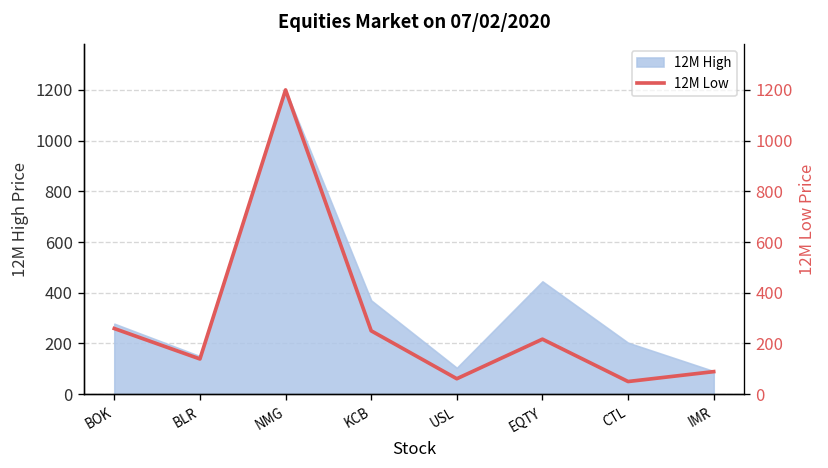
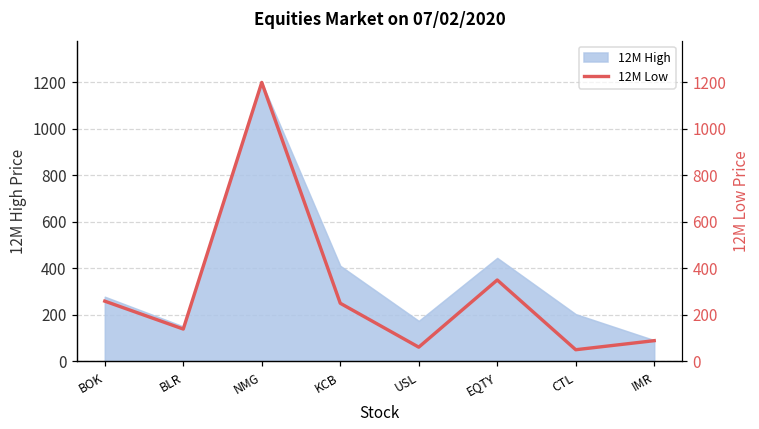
  {
    "12M High": {
      "BOK": 280,
      "BLR": 150,
      "NMG": 1200,
-     "KCB": 370,
-     "USL": 100,
+     "KCB": 410,
+     "USL": 170,
      "EQTY": 450,
      "CTL": 200,
      "IMR": 90
    },
    "12M Low": {
      "BOK": 260,
      "BLR": 140,
      "NMG": 1200,
      "KCB": 250,
      "USL": 60,
-     "EQTY": 220,
+     "EQTY": 350,
      "CTL": 50,
      "IMR": 90
    }
  }
